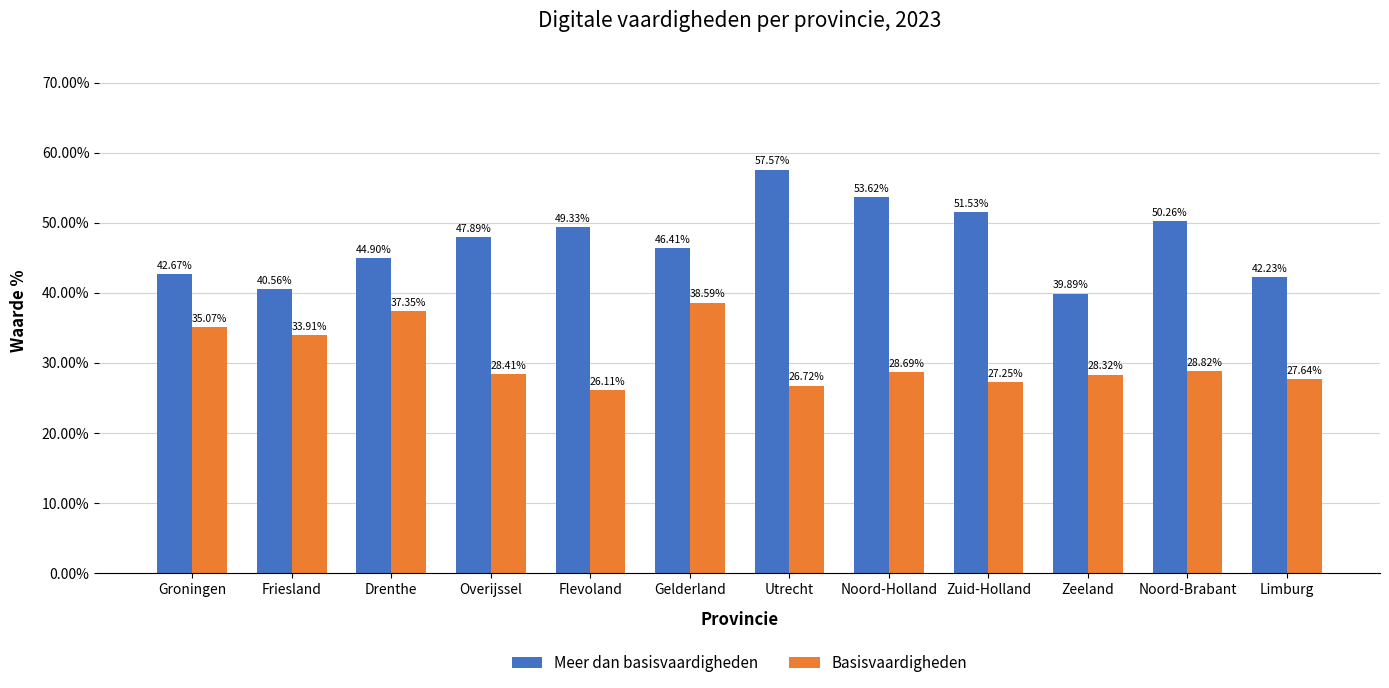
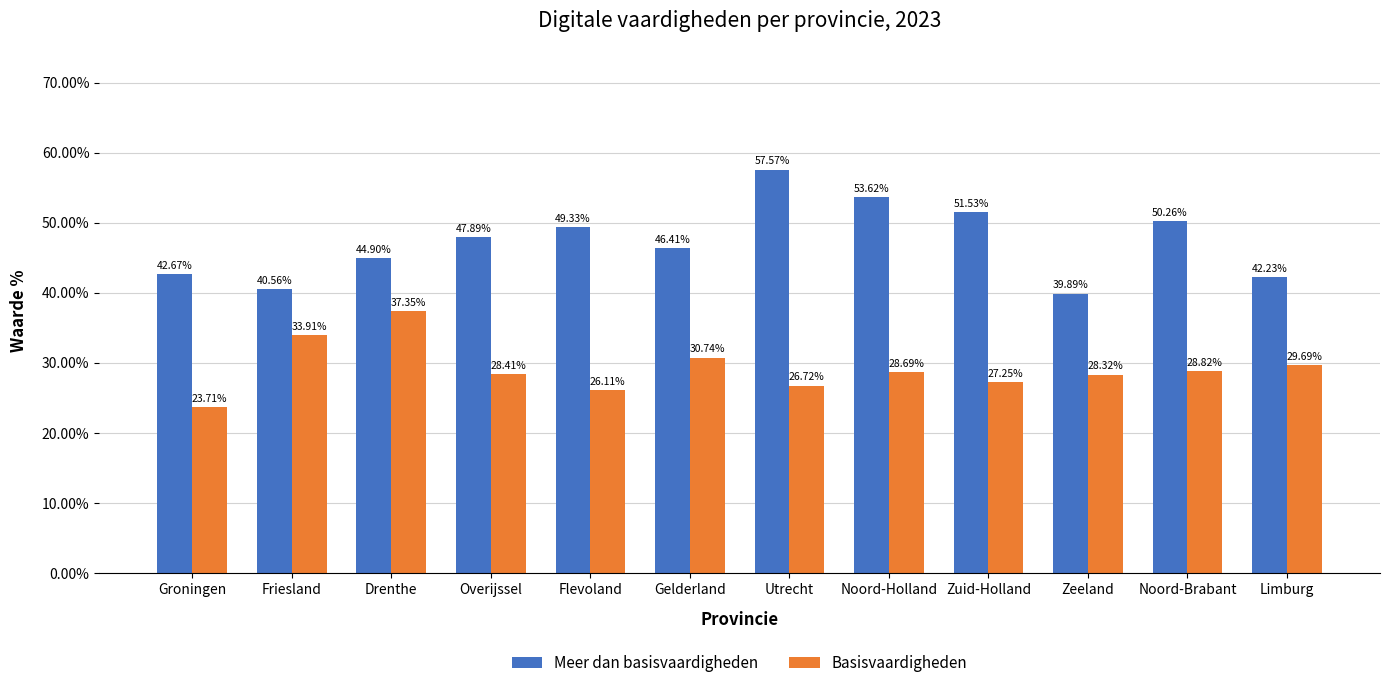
  {
    "Meer dan basisvaardigheden": {
      "Groningen": "42.67%",
      "Friesland": "40.56%",
      "Drenthe": "44.90%",
      "Overijssel": "47.89%",
      "Flevoland": "49.33%",
      "Gelderland": "46.41%",
      "Utrecht": "57.57%",
      "Noord-Holland": "53.62%",
      "Zuid-Holland": "51.53%",
      "Zeeland": "39.89%",
      "Noord-Brabant": "50.26%",
      "Limburg": "42.23%"
    },
    "Basisvaardigheden": {
-     "Groningen": "35.07%",
+     "Groningen": "23.71%",
      "Friesland": "33.91%",
      "Drenthe": "37.35%",
      "Overijssel": "28.41%",
      "Flevoland": "26.11%",
-     "Gelderland": "38.59%",
+     "Gelderland": "30.74%",
      "Utrecht": "26.72%",
      "Noord-Holland": "28.69%",
      "Zuid-Holland": "27.25%",
      "Zeeland": "28.32%",
      "Noord-Brabant": "28.82%",
-     "Limburg": "27.64%"
+     "Limburg": "29.69%"
    }
  }
